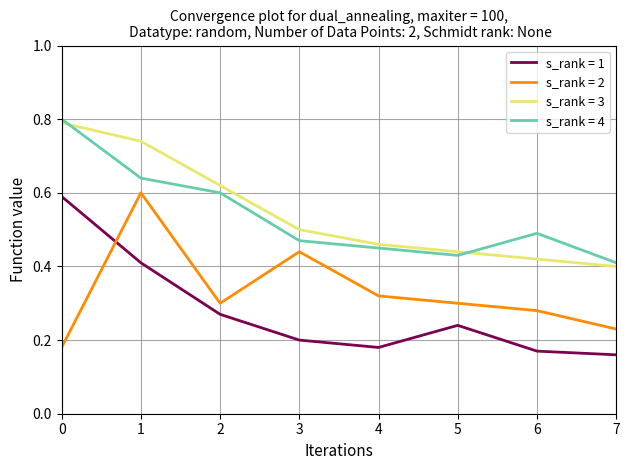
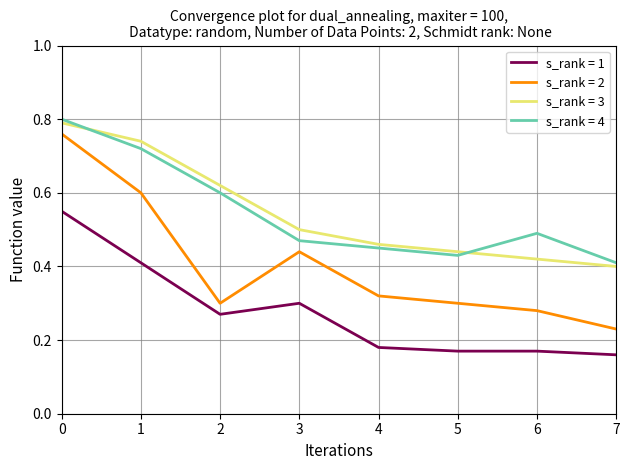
  {
    "s_rank = 1": {
-     "0": 0.59,
+     "0": 0.55,
      "1": 0.41,
      "2": 0.27,
-     "3": 0.2,
+     "3": 0.3,
      "4": 0.18,
-     "5": 0.24,
+     "5": 0.17,
      "6": 0.17,
      "7": 0.16
    },
    "s_rank = 2": {
-     "0": 0.18,
+     "0": 0.76,
      "1": 0.60,
      "2": 0.30,
      "3": 0.44,
      "4": 0.32,
      "5": 0.30,
      "6": 0.28,
      "7": 0.23
    },
    "s_rank = 3": {
      "0": 0.79,
      "1": 0.74,
      "2": 0.62,
      "3": 0.50,
      "4": 0.46,
      "5": 0.44,
      "6": 0.42,
      "7": 0.40
    },
    "s_rank = 4": {
      "0": 0.80,
-     "1": 0.64,
+     "1": 0.72,
      "2": 0.60,
      "3": 0.47,
      "4": 0.45,
      "5": 0.43,
      "6": 0.49,
      "7": 0.41
    }
  }
